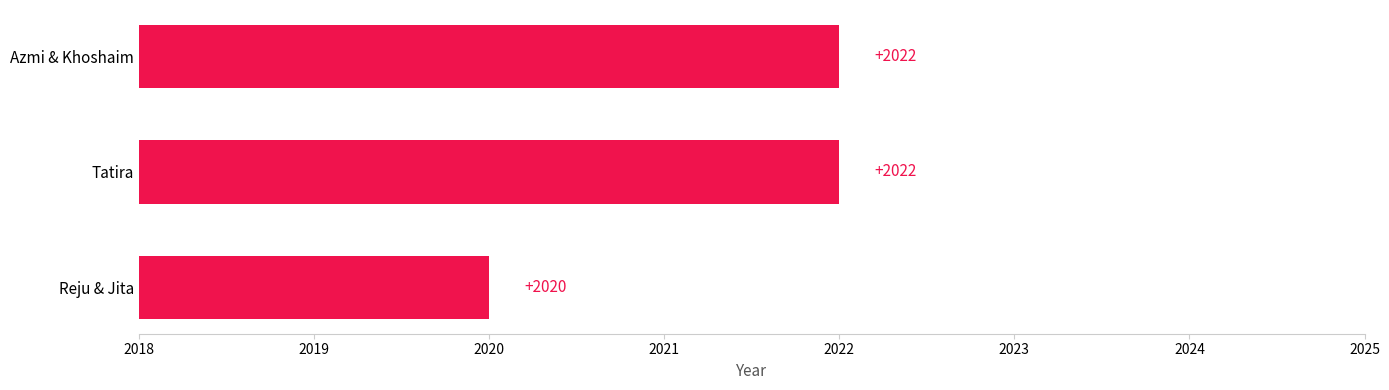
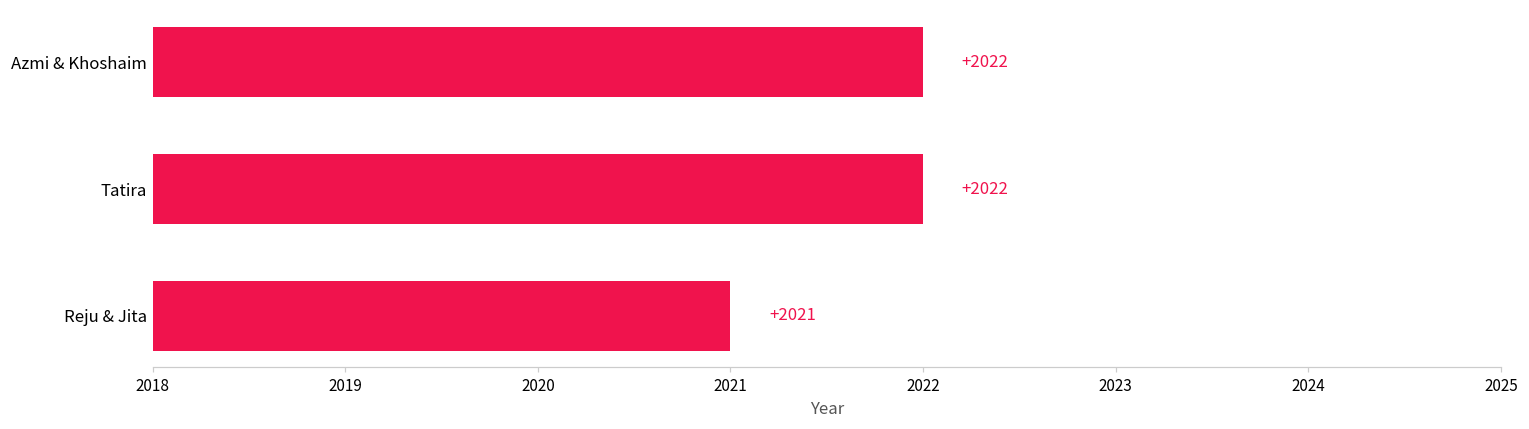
  {
-   "Reju & Jita": "+2020"
+   "Reju & Jita": "+2021"
  }
